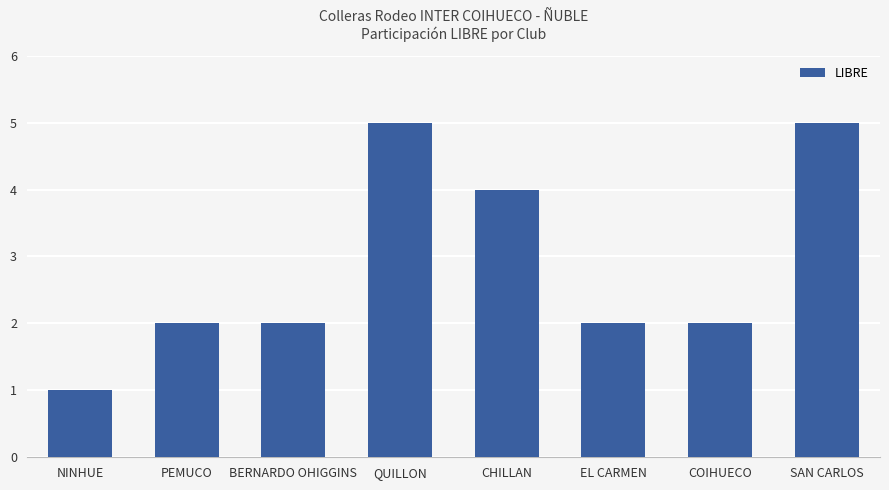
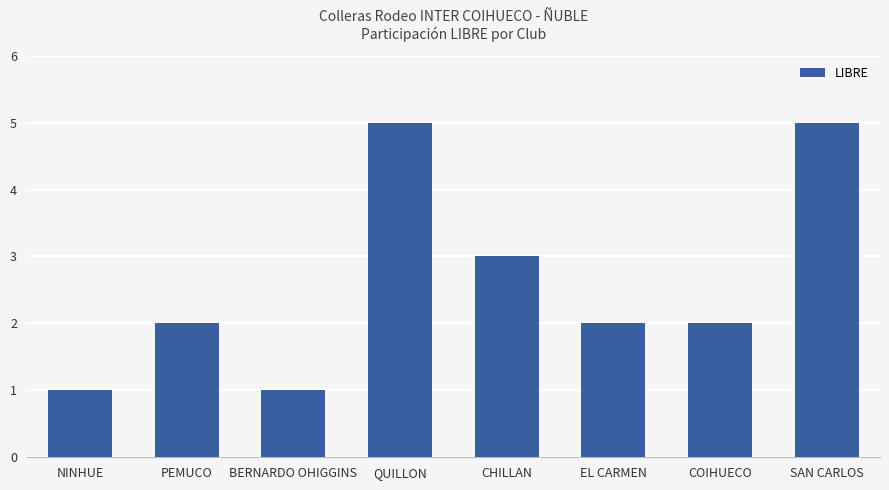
  {
    "NINHUE": 1,
    "PEMUCO": 2,
-   "BERNARDO OHIGGINS": 2,
+   "BERNARDO OHIGGINS": 1,
    "QUILLON": 5,
-   "CHILLAN": 4,
+   "CHILLAN": 3,
    "EL CARMEN": 2,
    "COIHUECO": 2,
    "SAN CARLOS": 5
  }
